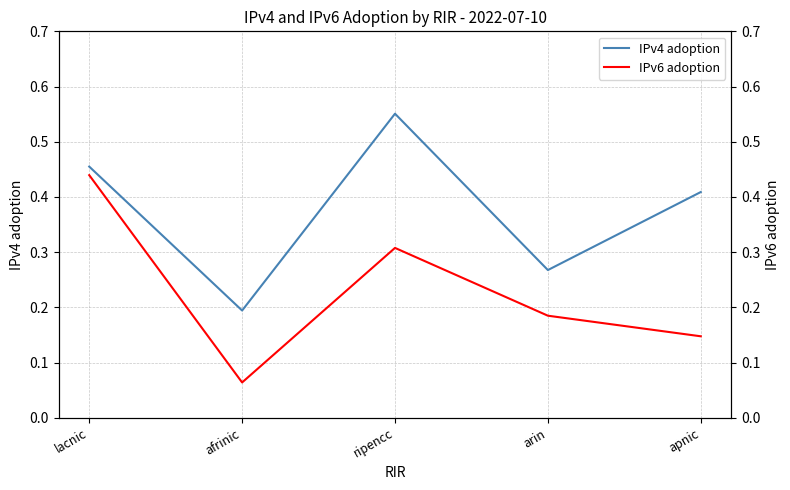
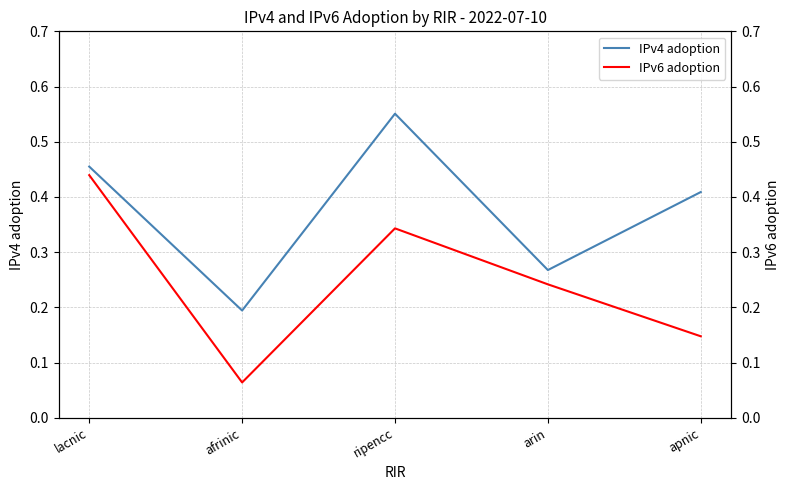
  {
    "IPv4 adoption": {
      "lacnic": 0.46,
      "afrinic": 0.19,
      "ripencc": 0.55,
      "arin": 0.27,
      "apnic": 0.41
    },
    "IPv6 adoption": {
      "lacnic": 0.44,
      "afrinic": 0.06,
-     "ripencc": 0.31,
-     "arin": 0.18,
+     "ripencc": 0.34,
+     "arin": 0.24,
      "apnic": 0.15
    }
  }
